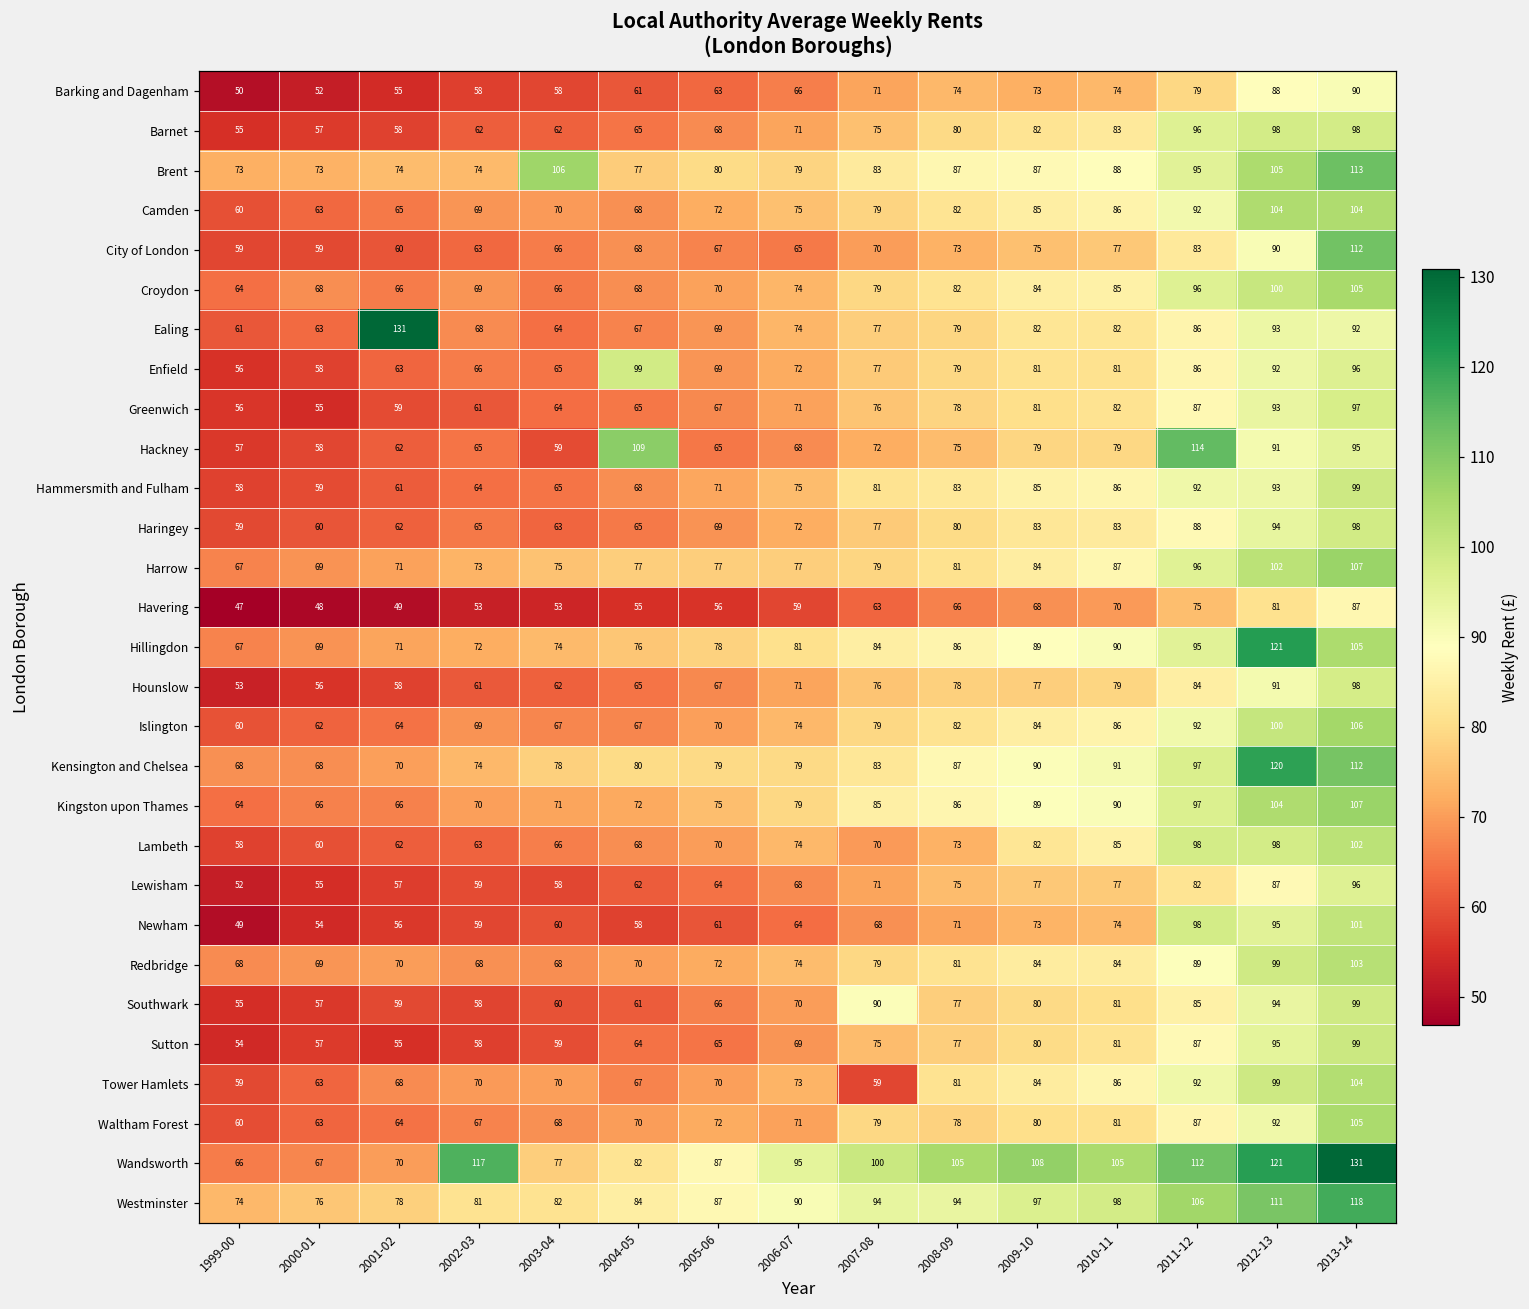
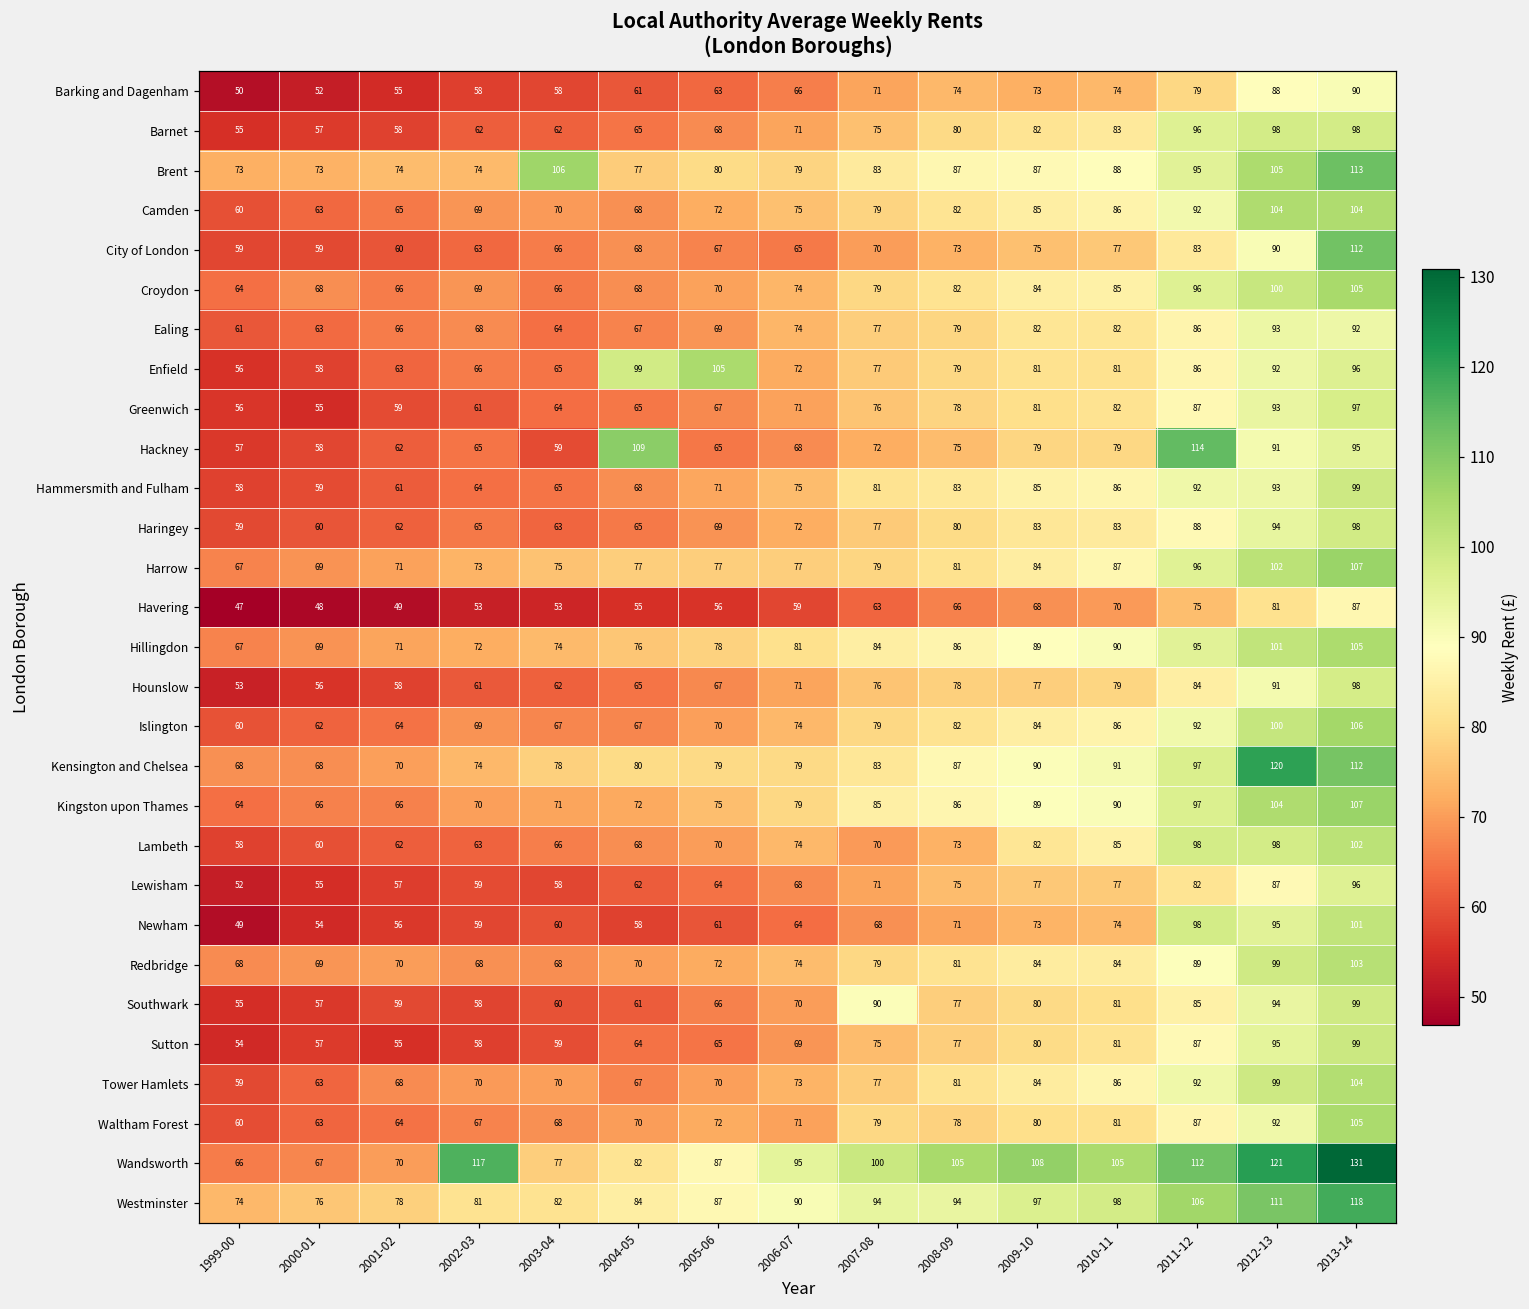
  {
    "Ealing": {
      "1999-00": 61,
      "2000-01": 63,
-     "2001-02": 131,
+     "2001-02": 66,
      "2002-03": 68,
      "2003-04": 64,
      "2004-05": 67,
      "2005-06": 69,
      "2006-07": 74,
      "2007-08": 77,
      "2008-09": 79,
      "2009-10": 82,
      "2010-11": 82,
      "2011-12": 86,
      "2012-13": 93,
      "2013-14": 92
    },
    "Enfield": {
      "1999-00": 56,
      "2000-01": 58,
      "2001-02": 63,
      "2002-03": 66,
      "2003-04": 65,
      "2004-05": 99,
-     "2005-06": 69,
+     "2005-06": 105,
      "2006-07": 72,
      "2007-08": 77,
      "2008-09": 79,
      "2009-10": 81,
      "2010-11": 81,
      "2011-12": 86,
      "2012-13": 92,
      "2013-14": 96
    },
    "Hillingdon": {
      "1999-00": 67,
      "2000-01": 69,
      "2001-02": 71,
      "2002-03": 72,
      "2003-04": 74,
      "2004-05": 76,
      "2005-06": 78,
      "2006-07": 81,
      "2007-08": 84,
      "2008-09": 86,
      "2009-10": 89,
      "2010-11": 90,
      "2011-12": 95,
-     "2012-13": 121,
+     "2012-13": 101,
      "2013-14": 105
    },
    "Tower Hamlets": {
      "1999-00": 59,
      "2000-01": 63,
      "2001-02": 68,
      "2002-03": 70,
      "2003-04": 70,
      "2004-05": 67,
      "2005-06": 70,
      "2006-07": 73,
-     "2007-08": 59,
+     "2007-08": 77,
      "2008-09": 81,
      "2009-10": 84,
      "2010-11": 86,
      "2011-12": 92,
      "2012-13": 99,
      "2013-14": 104
    }
  }
